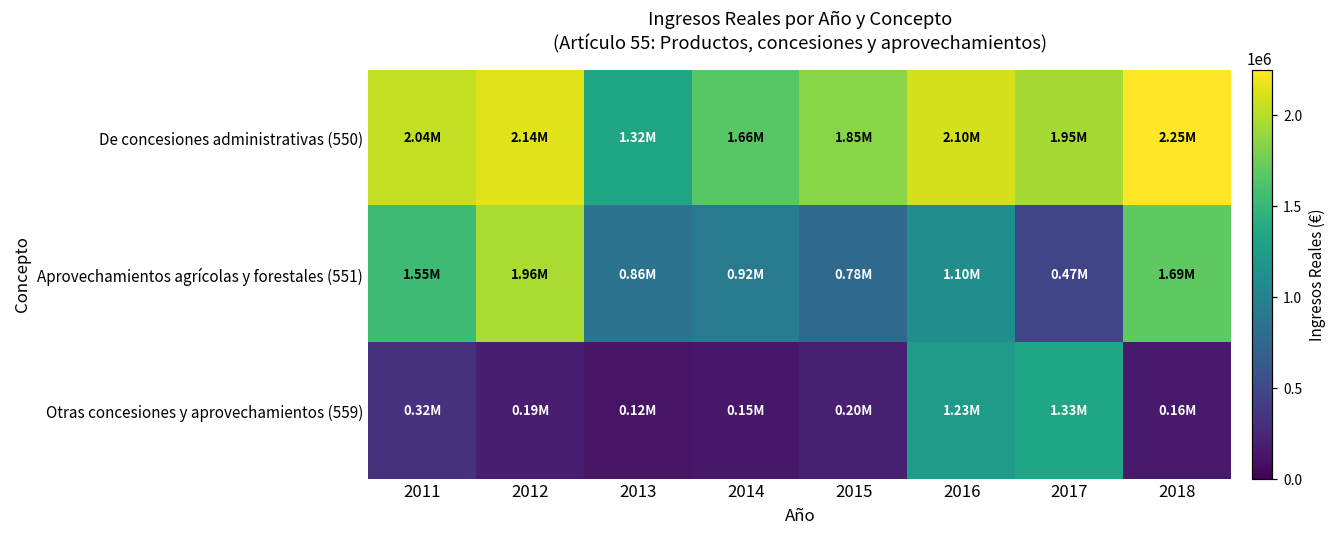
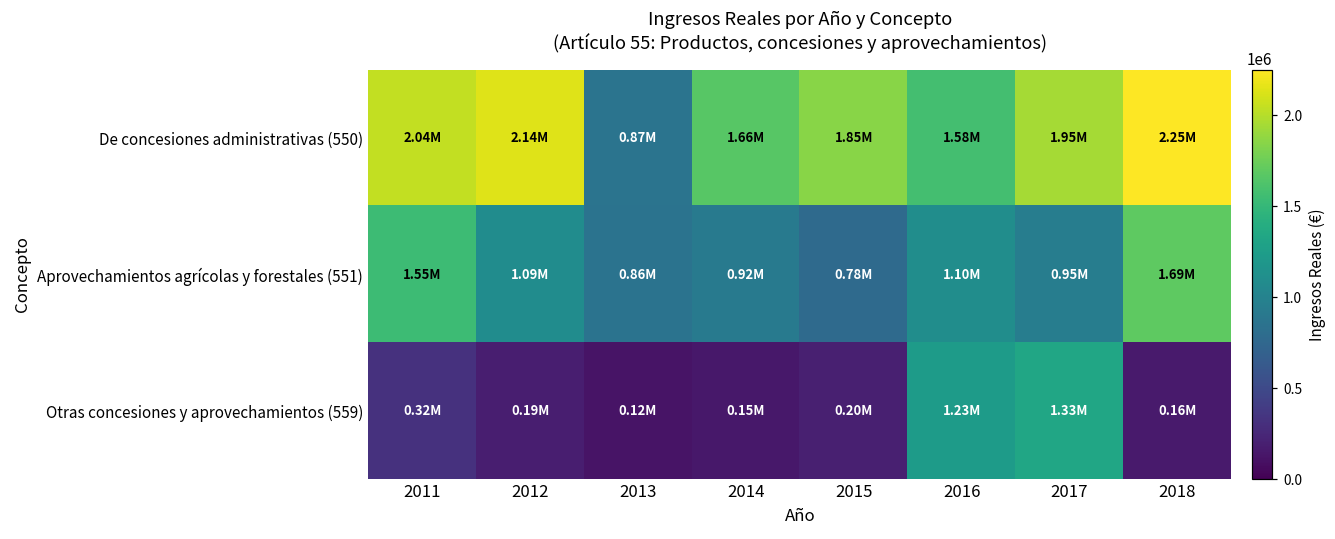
  {
    "De concesiones administrativas (550)": {
      "2011": "2.04M",
      "2012": "2.14M",
-     "2013": "1.32M",
+     "2013": "0.87M",
      "2014": "1.66M",
      "2015": "1.85M",
-     "2016": "2.10M",
+     "2016": "1.58M",
      "2017": "1.95M",
      "2018": "2.25M"
    },
    "Aprovechamientos agrícolas y forestales (551)": {
      "2011": "1.55M",
-     "2012": "1.96M",
+     "2012": "1.09M",
      "2013": "0.86M",
      "2014": "0.92M",
      "2015": "0.78M",
      "2016": "1.10M",
-     "2017": "0.47M",
+     "2017": "0.95M",
      "2018": "1.69M"
    },
    "Otras concesiones y aprovechamientos (559)": {
      "2011": "0.32M",
      "2012": "0.19M",
      "2013": "0.12M",
      "2014": "0.15M",
      "2015": "0.20M",
      "2016": "1.23M",
      "2017": "1.33M",
      "2018": "0.16M"
    }
  }
